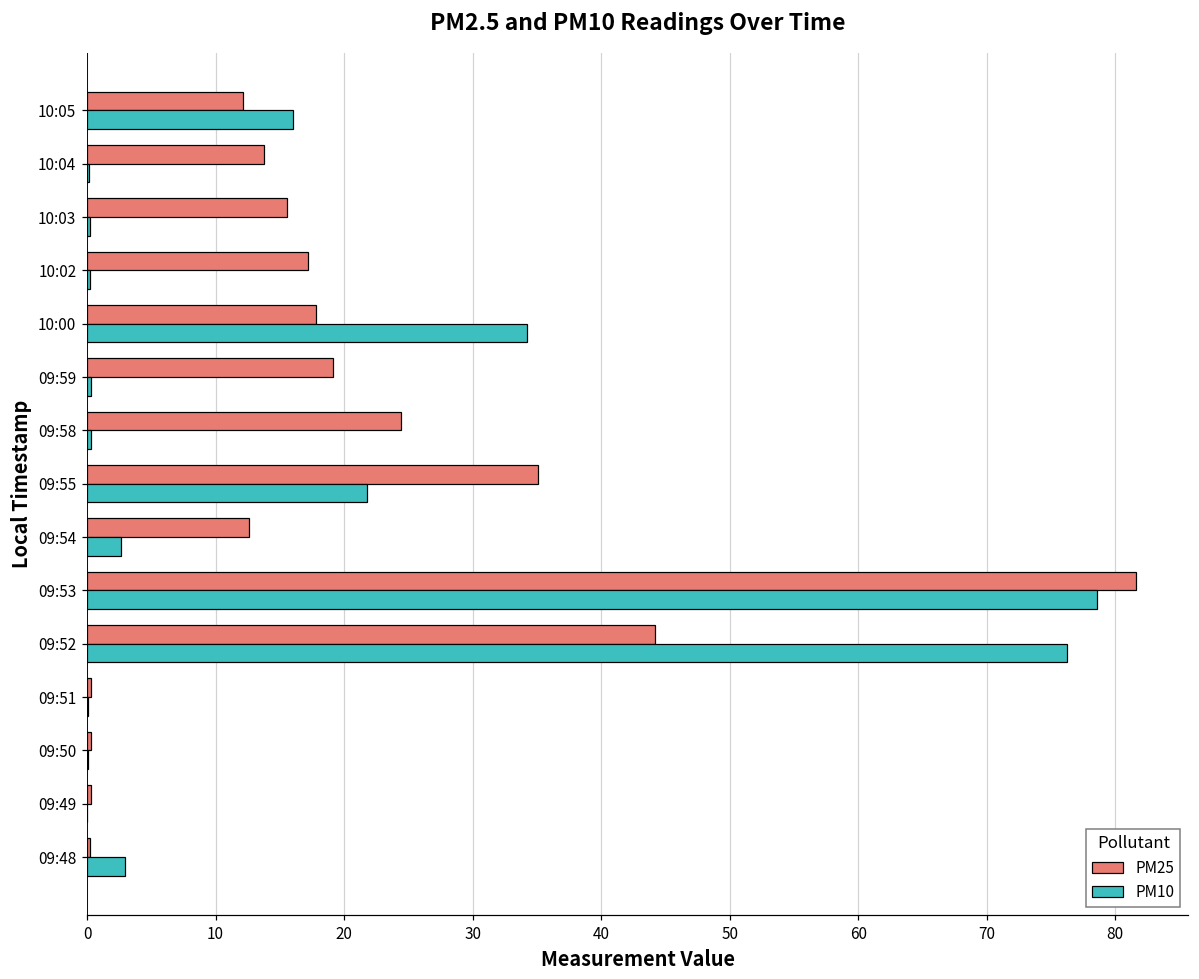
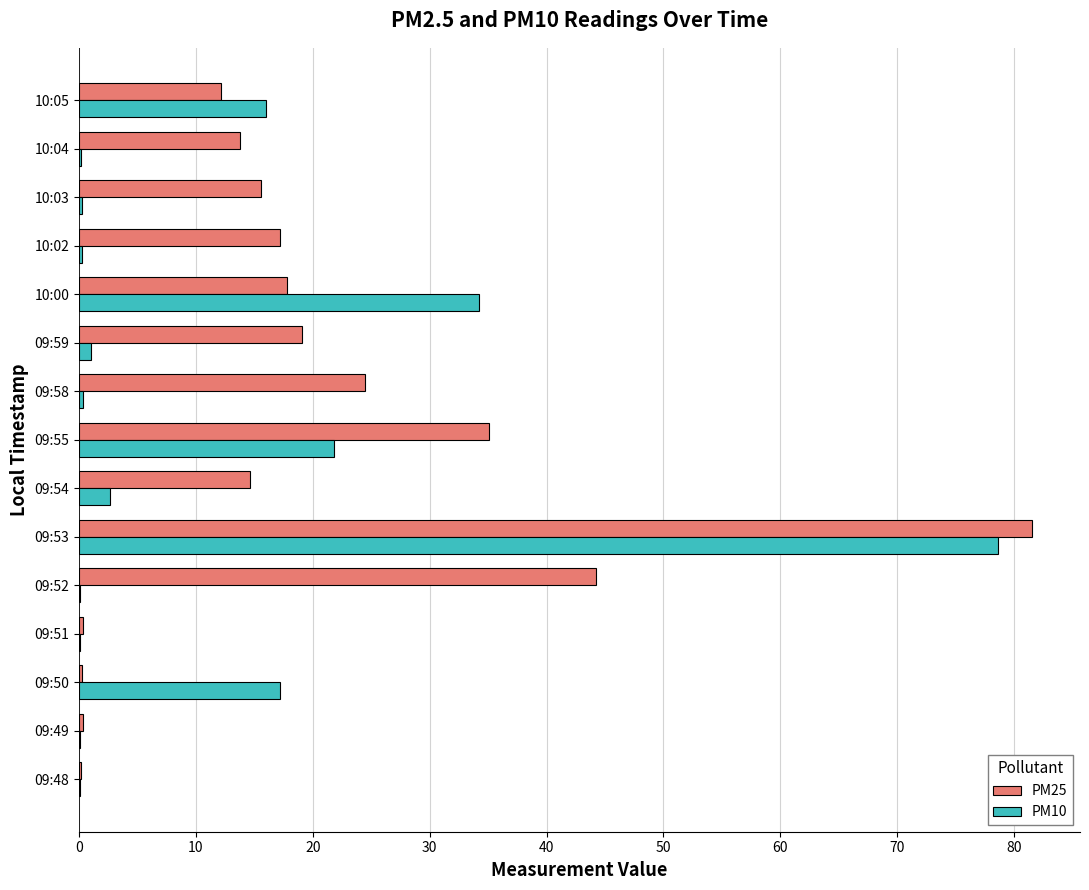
  {
    "PM25": {
      "10:05": 12.2,
      "10:04": 13.7,
      "10:03": 15.6,
      "10:02": 17.2,
      "10:00": 17.8,
      "09:59": 19.1,
      "09:58": 24.5,
      "09:55": 35.1,
-     "09:54": 12.6,
+     "09:54": 14.6,
      "09:53": 81.6,
      "09:52": 44.2,
      "09:51": 0.3,
      "09:50": 0.3,
      "09:49": 0.3
    },
    "PM10": {
      "10:05": 16.0,
      "10:03": 0.2,
      "10:02": 0.2,
      "10:00": 34.3,
-     "09:59": 0.3,
+     "09:59": 1.0,
      "09:58": 0.3,
      "09:55": 21.8,
      "09:54": 2.6,
      "09:53": 78.6,
-     "09:52": 76.2,
-     "09:50": 0.0,
-     "09:48": 2.9
+     "09:52": 0.0,
+     "09:50": 17.2,
+     "09:48": 0.1
    }
  }
